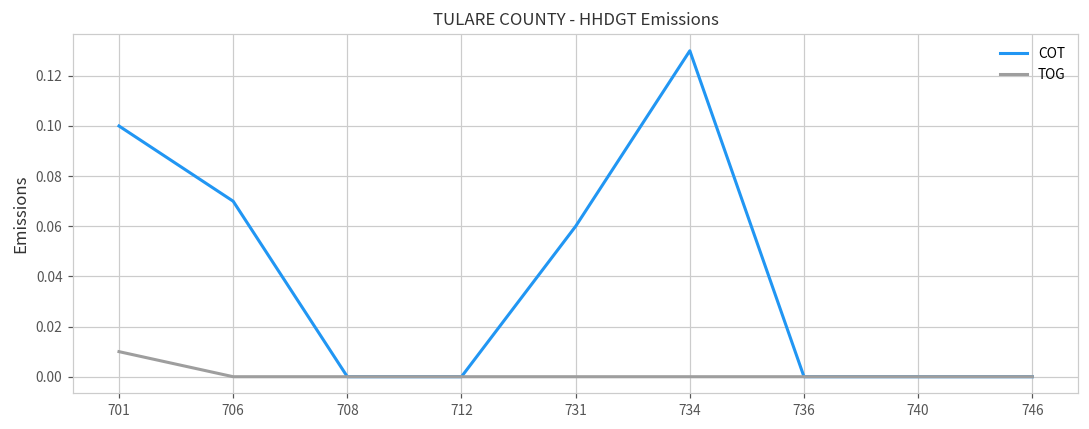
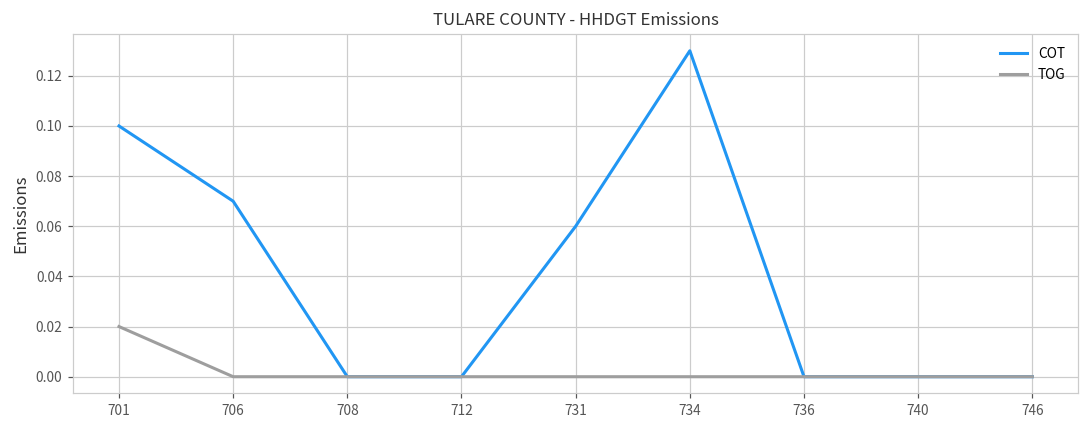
  {
    "COT": {
      "701": 0.10,
      "706": 0.07,
      "731": 0.06,
      "734": 0.13
    },
    "TOG": {
-     "701": 0.01,
+     "701": 0.02,
      "706": 0.00,
      "731": 0.00,
      "734": 0.00
    }
  }
